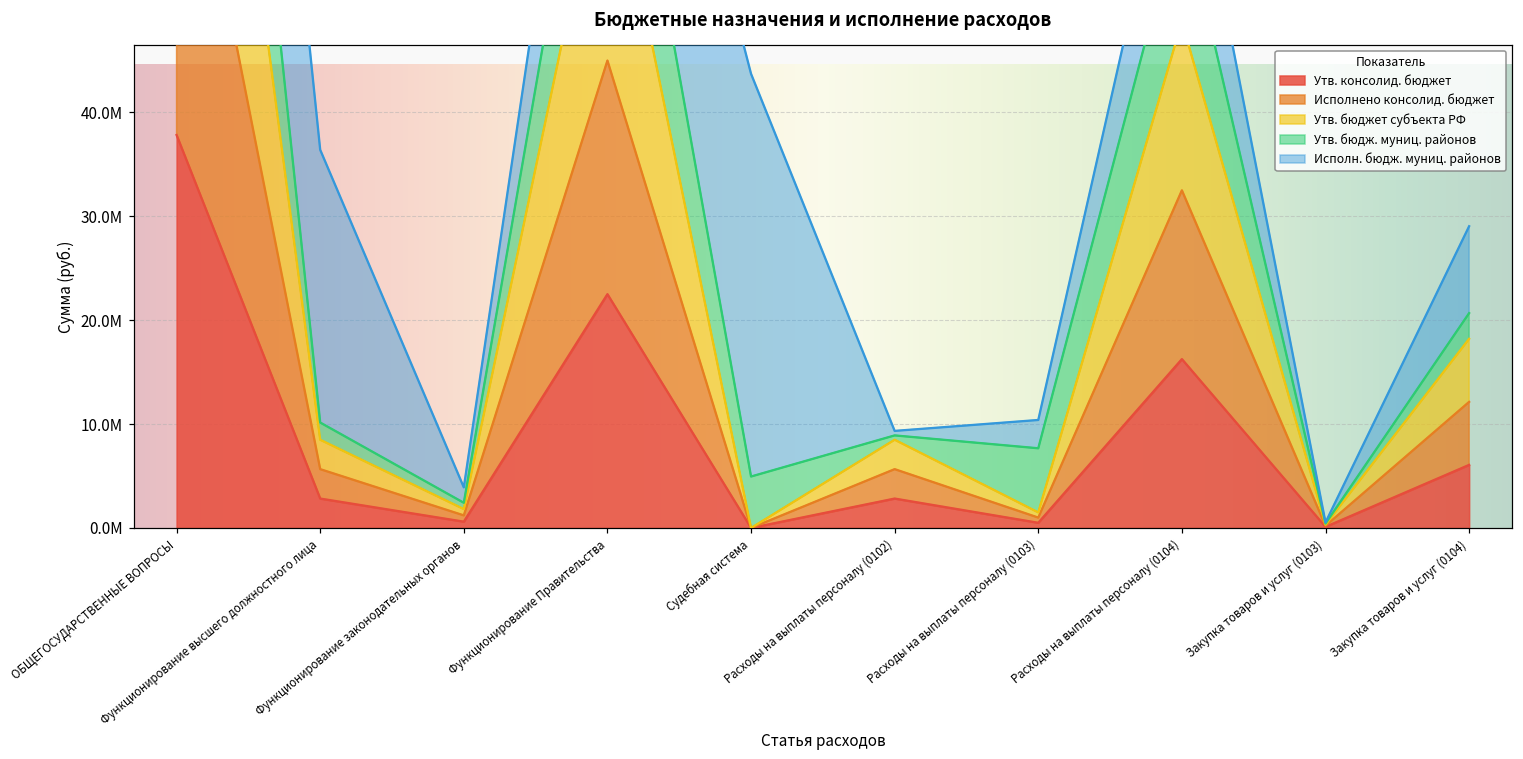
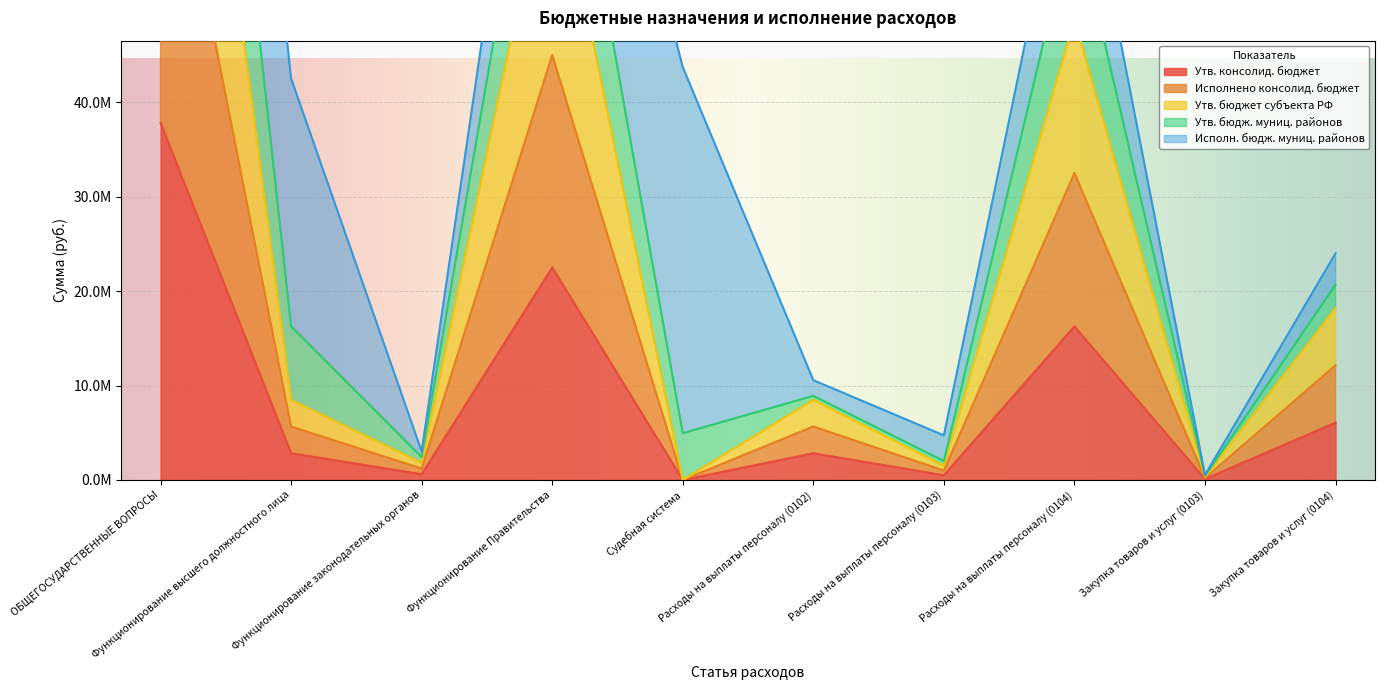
  {
    "Утв. бюджет субъекта РФ": {
      "Функционирование высшего должностного лица": 3000000,
      "Функционирование законодательных органов": 1000000,
      "Расходы на выплаты персоналу (0102)": 3000000,
      "Расходы на выплаты персоналу (0103)": 1000000,
      "Закупка товаров и услуг (0104)": 6000000
    },
    "Утв. бюдж. муниц. районов": {
-     "Функционирование высшего должностного лица": 2000000,
+     "Функционирование высшего должностного лица": 8000000,
      "Функционирование законодательных органов": 1000000,
      "Судебная система": 5000000,
      "Расходы на выплаты персоналу (0102)": 0,
-     "Расходы на выплаты персоналу (0103)": 6000000,
+     "Расходы на выплаты персоналу (0103)": 1000000,
      "Закупка товаров и услуг (0104)": 2000000
    },
    "Исполн. бюдж. муниц. районов": {
      "Функционирование высшего должностного лица": 26000000,
-     "Функционирование законодательных органов": 1500000,
+     "Функционирование законодательных органов": 600000,
      "Судебная система": 39000000,
-     "Расходы на выплаты персоналу (0102)": 0,
+     "Расходы на выплаты персоналу (0102)": 2000000,
      "Расходы на выплаты персоналу (0103)": 3000000,
-     "Закупка товаров и услуг (0104)": 8000000
+     "Закупка товаров и услуг (0104)": 3000000
    }
  }
